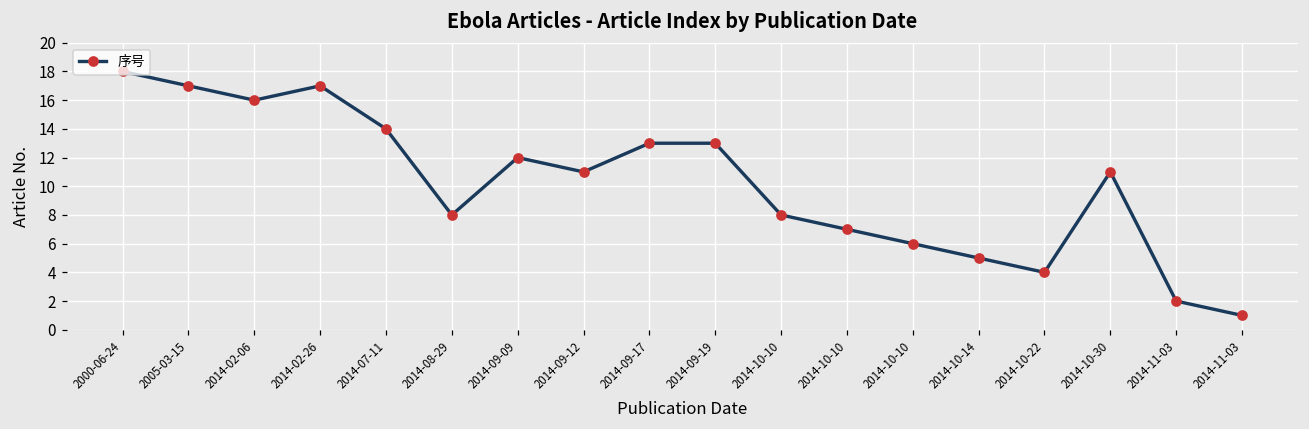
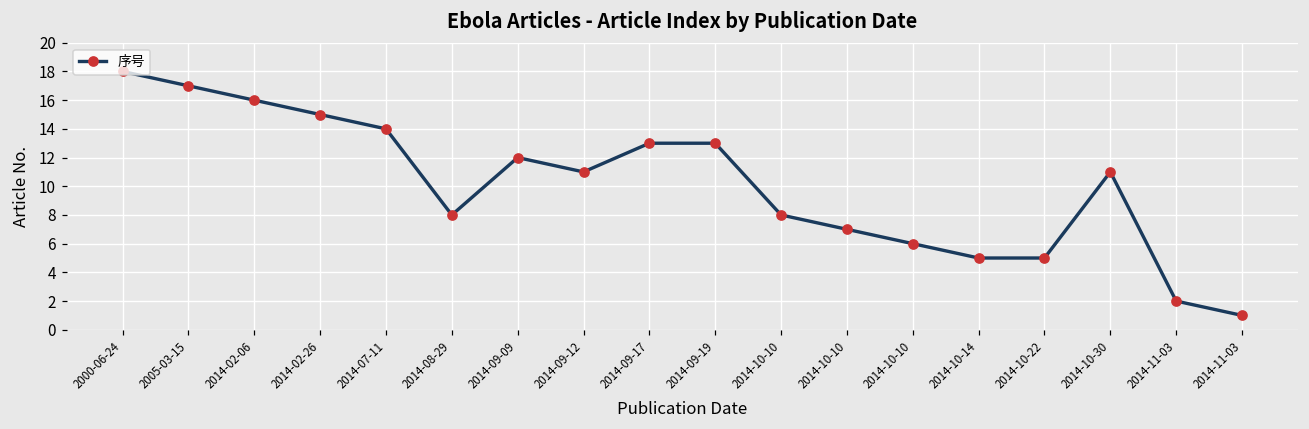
  {
    "2005-03-15": 17,
    "2014-02-06": 16,
-   "2014-02-26": 17,
+   "2014-02-26": 15,
    "2014-07-11": 14,
    "2014-08-29": 8,
    "2014-09-09": 12,
    "2014-09-12": 11,
    "2014-09-17": 13,
    "2014-09-19": 13,
    "2014-10-14": 5,
-   "2014-10-22": 4,
+   "2014-10-22": 5,
    "2014-10-30": 11
  }
